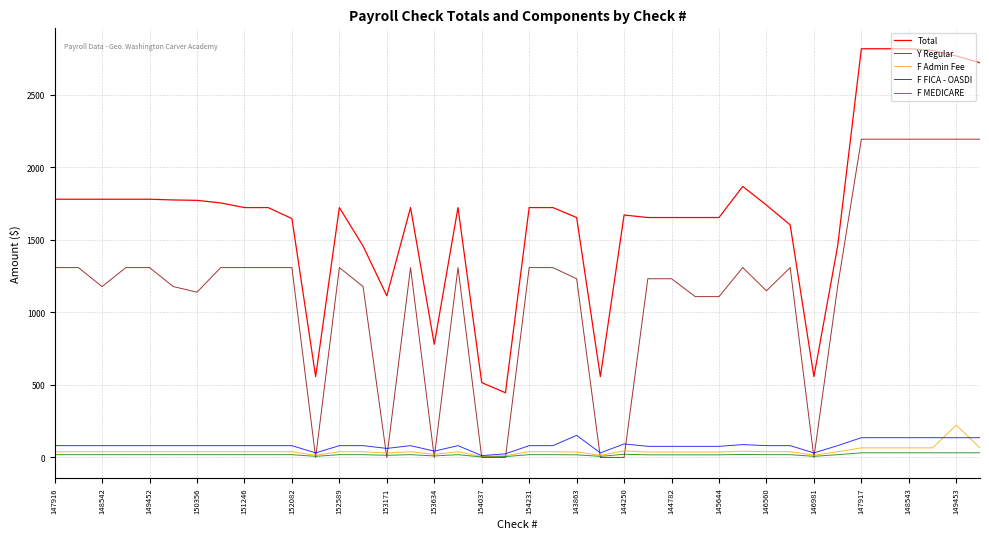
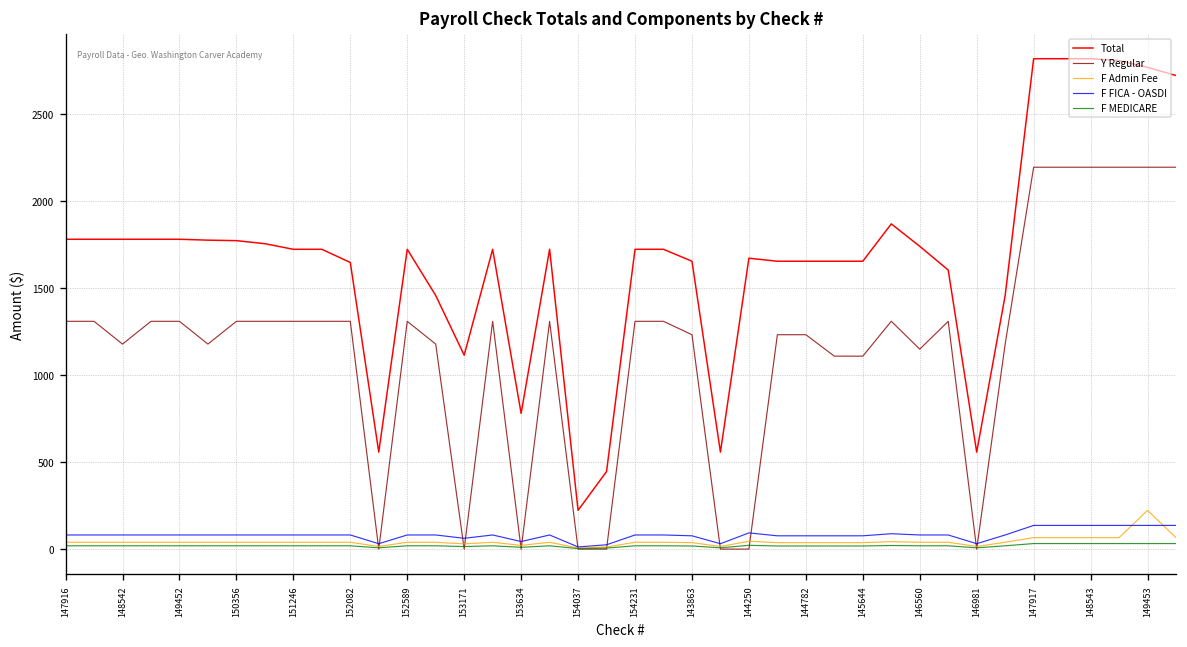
  {
    "Total": {
      "147916": 1780,
      "148542": 1780,
      "149452": 1780,
      "150356": 1770,
      "151246": 1720,
      "152082": 1650,
      "152589": 1720,
      "153171": 1110,
      "153634": 780,
-     "154037": 520,
+     "154037": 220,
      "154231": 1720,
      "143863": 1650,
      "144250": 1670,
      "144782": 1650,
      "145644": 1650,
      "146560": 1740,
      "146981": 560,
      "147917": 2820
    },
    "Y Regular": {
      "147916": 1310,
      "148542": 1180,
      "149452": 1310,
-     "150356": 1140,
+     "150356": 1310,
      "151246": 1310,
      "152082": 1310,
      "152589": 1310,
      "154231": 1310,
      "143863": 1230,
      "144250": 0,
      "144782": 1230,
      "145644": 1110,
      "146560": 1150,
      "147917": 2190,
      "148543": 2190,
      "149453": 2190
    },
    "F Admin Fee": {
      "147916": 40,
      "148542": 40,
      "149452": 40,
      "150356": 40,
      "151246": 40,
      "152082": 40,
      "152589": 40,
      "154231": 40,
      "143863": 40,
      "144250": 50,
      "144782": 40,
      "145644": 40,
      "146560": 40,
      "147917": 70,
      "148543": 70,
      "149453": 220
    },
    "F FICA - OASDI": {
      "147916": 80,
      "148542": 80,
      "149452": 80,
      "150356": 80,
      "151246": 80,
      "152082": 80,
      "152589": 80,
      "153171": 60,
      "153634": 40,
      "154231": 80,
-     "143863": 150,
+     "143863": 80,
      "144250": 90,
      "144782": 80,
      "145644": 80,
      "146560": 80,
      "147917": 140,
      "148543": 140,
      "149453": 140
    },
    "F MEDICARE": {
      "147916": 20,
      "148542": 20,
      "149452": 20,
      "150356": 20,
      "151246": 20,
      "152082": 20,
      "152589": 20,
      "154231": 20,
      "143863": 20,
      "144250": 20,
      "144782": 20,
      "145644": 20,
      "146560": 20,
      "147917": 30,
      "148543": 30,
      "149453": 30
    }
  }
